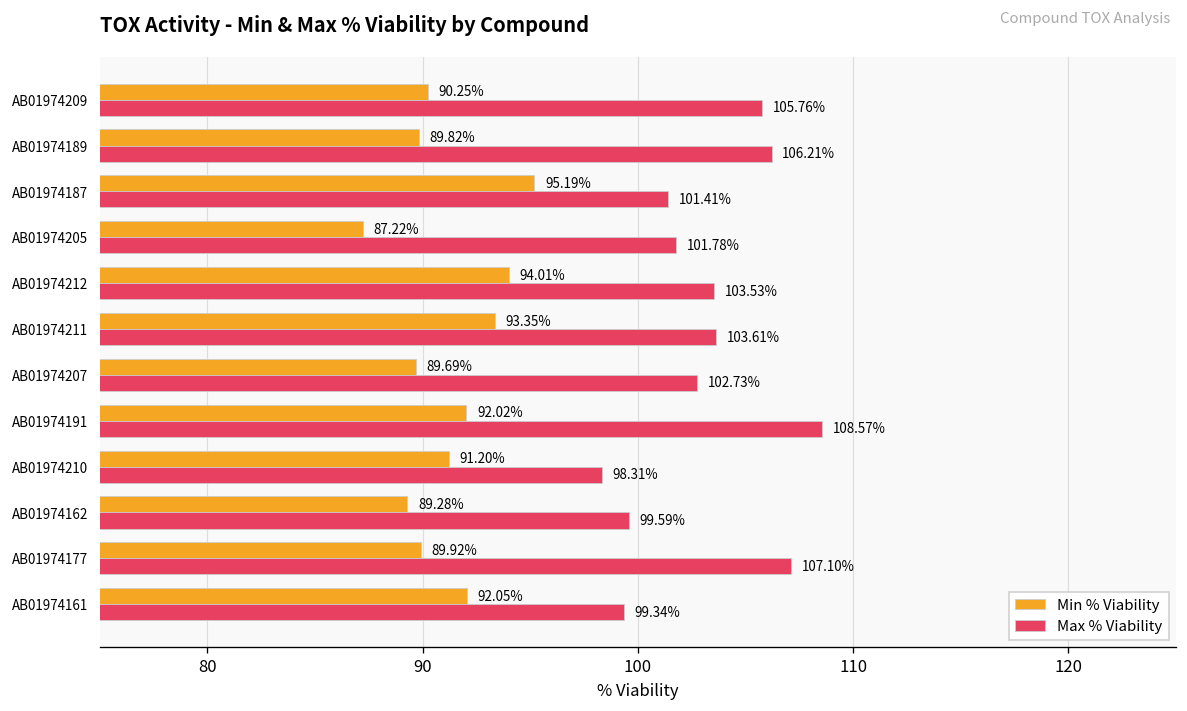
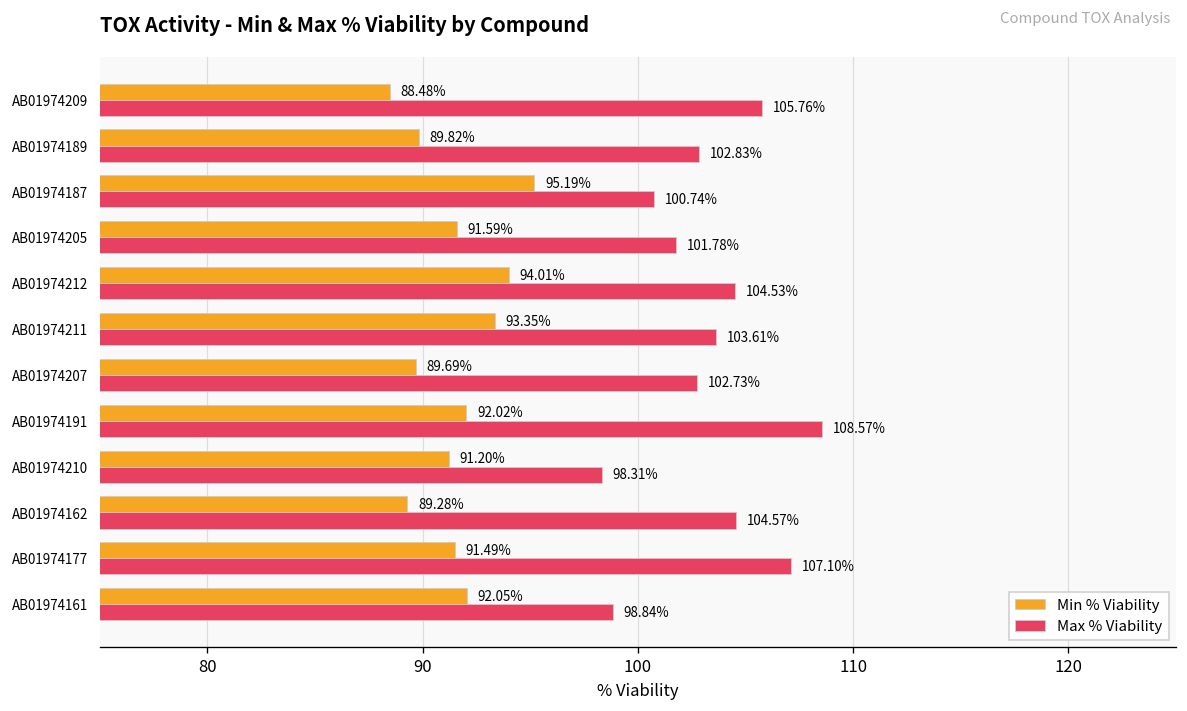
  {
    "Min % Viability": {
-     "AB01974209": "90.25%",
+     "AB01974209": "88.48%",
      "AB01974189": "89.82%",
      "AB01974187": "95.19%",
-     "AB01974205": "87.22%",
+     "AB01974205": "91.59%",
      "AB01974212": "94.01%",
      "AB01974211": "93.35%",
      "AB01974207": "89.69%",
      "AB01974191": "92.02%",
      "AB01974210": "91.20%",
      "AB01974162": "89.28%",
-     "AB01974177": "89.92%",
+     "AB01974177": "91.49%",
      "AB01974161": "92.05%"
    },
    "Max % Viability": {
      "AB01974209": "105.76%",
-     "AB01974189": "106.21%",
-     "AB01974187": "101.41%",
+     "AB01974189": "102.83%",
+     "AB01974187": "100.74%",
      "AB01974205": "101.78%",
-     "AB01974212": "103.53%",
+     "AB01974212": "104.53%",
      "AB01974211": "103.61%",
      "AB01974207": "102.73%",
      "AB01974191": "108.57%",
      "AB01974210": "98.31%",
-     "AB01974162": "99.59%",
+     "AB01974162": "104.57%",
      "AB01974177": "107.10%",
-     "AB01974161": "99.34%"
+     "AB01974161": "98.84%"
    }
  }
